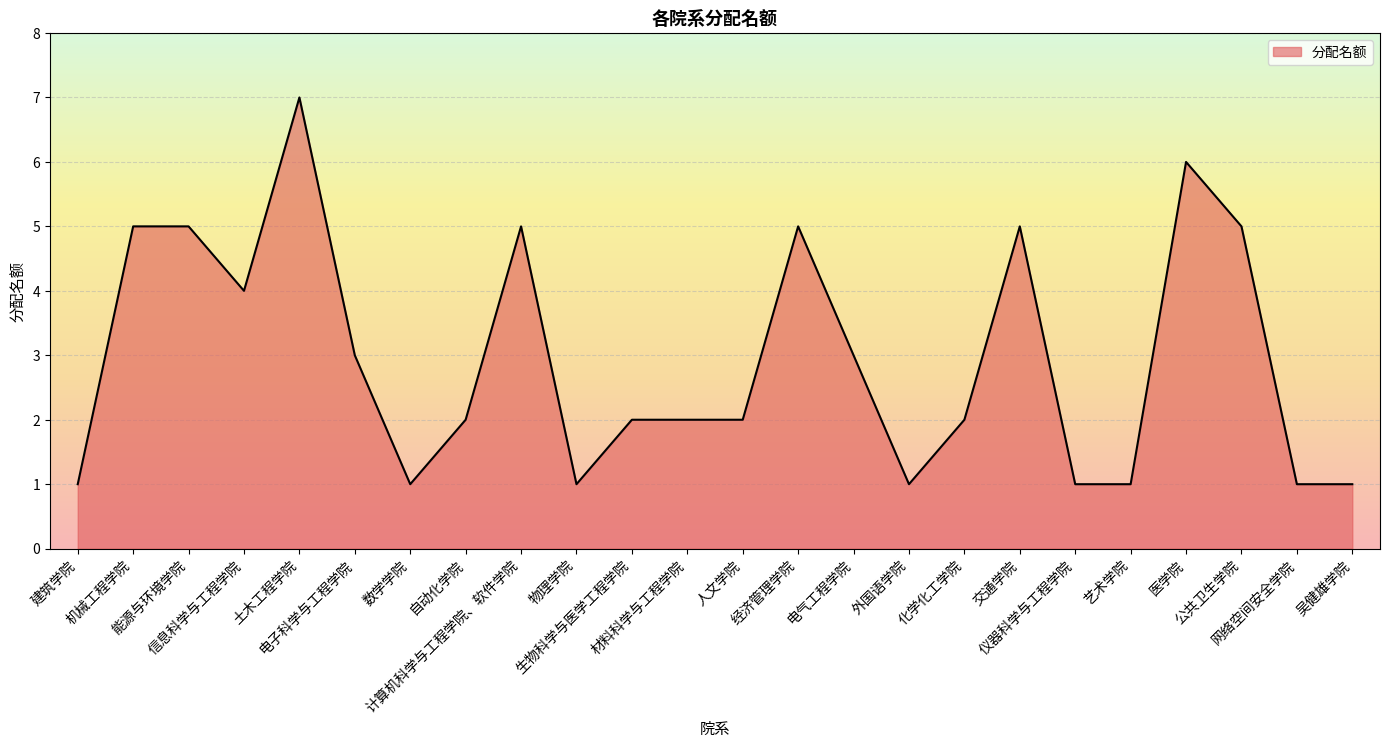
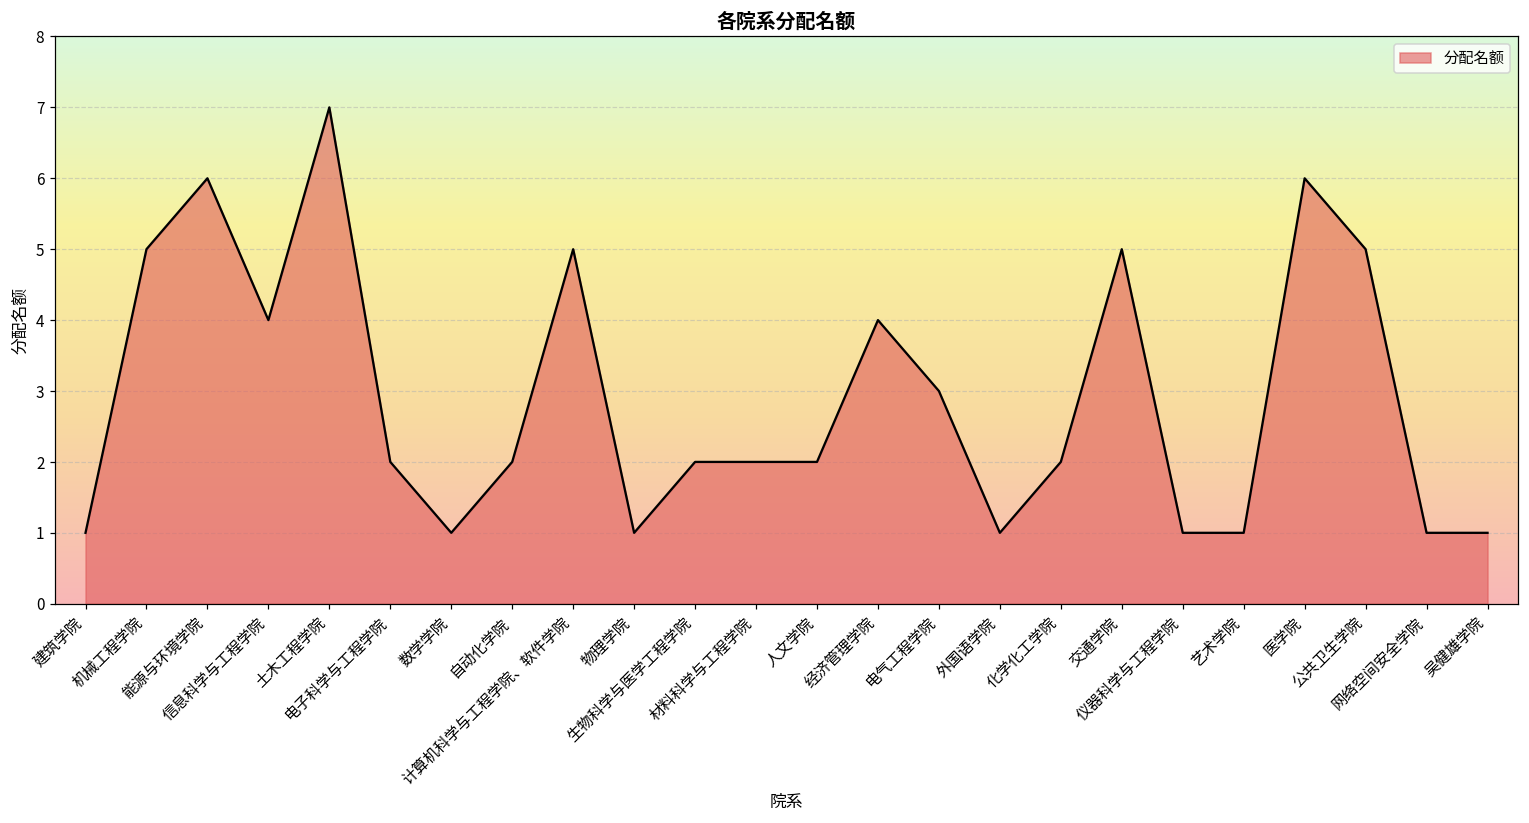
  {
    "建筑学院": 1,
    "机械工程学院": 5,
-   "能源与环境学院": 5,
+   "能源与环境学院": 6,
    "信息科学与工程学院": 4,
    "土木工程学院": 7,
-   "电子科学与工程学院": 3,
+   "电子科学与工程学院": 2,
    "数学学院": 1,
    "自动化学院": 2,
    "计算机科学与工程学院、软件学院": 5,
    "物理学院": 1,
    "生物科学与医学工程学院": 2,
    "材料科学与工程学院": 2,
    "人文学院": 2,
-   "经济管理学院": 5,
+   "经济管理学院": 4,
    "电气工程学院": 3,
    "外国语学院": 1,
    "化学化工学院": 2,
    "交通学院": 5,
    "仪器科学与工程学院": 1,
    "艺术学院": 1,
    "医学院": 6,
    "公共卫生学院": 5,
    "网络空间安全学院": 1,
    "吴健雄学院": 1
  }
